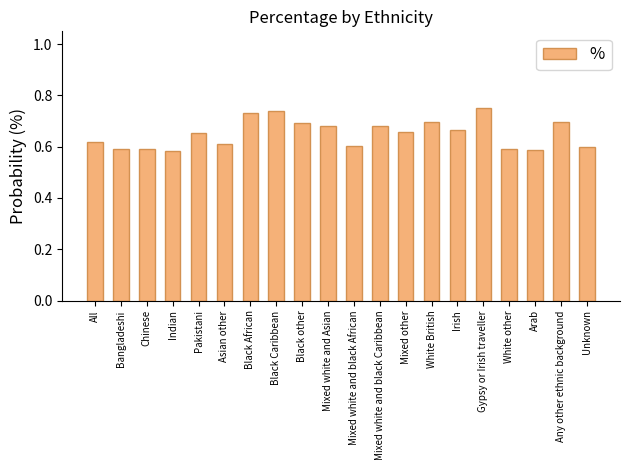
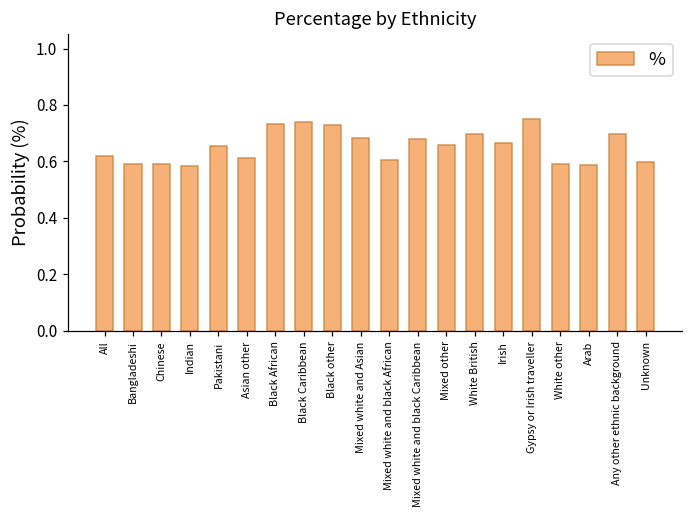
  {
    "All": 0.62,
    "Bangladeshi": 0.59,
    "Chinese": 0.59,
    "Indian": 0.58,
    "Pakistani": 0.65,
    "Asian other": 0.61,
    "Black African": 0.73,
    "Black Caribbean": 0.74,
-   "Black other": 0.69,
+   "Black other": 0.73,
    "Mixed white and Asian": 0.68,
    "Mixed white and black African": 0.60,
    "Mixed white and black Caribbean": 0.68,
    "Mixed other": 0.66,
    "White British": 0.70,
    "Irish": 0.66,
    "Gypsy or Irish traveller": 0.75,
    "White other": 0.59,
    "Arab": 0.59,
    "Any other ethnic background": 0.70,
    "Unknown": 0.60
  }
